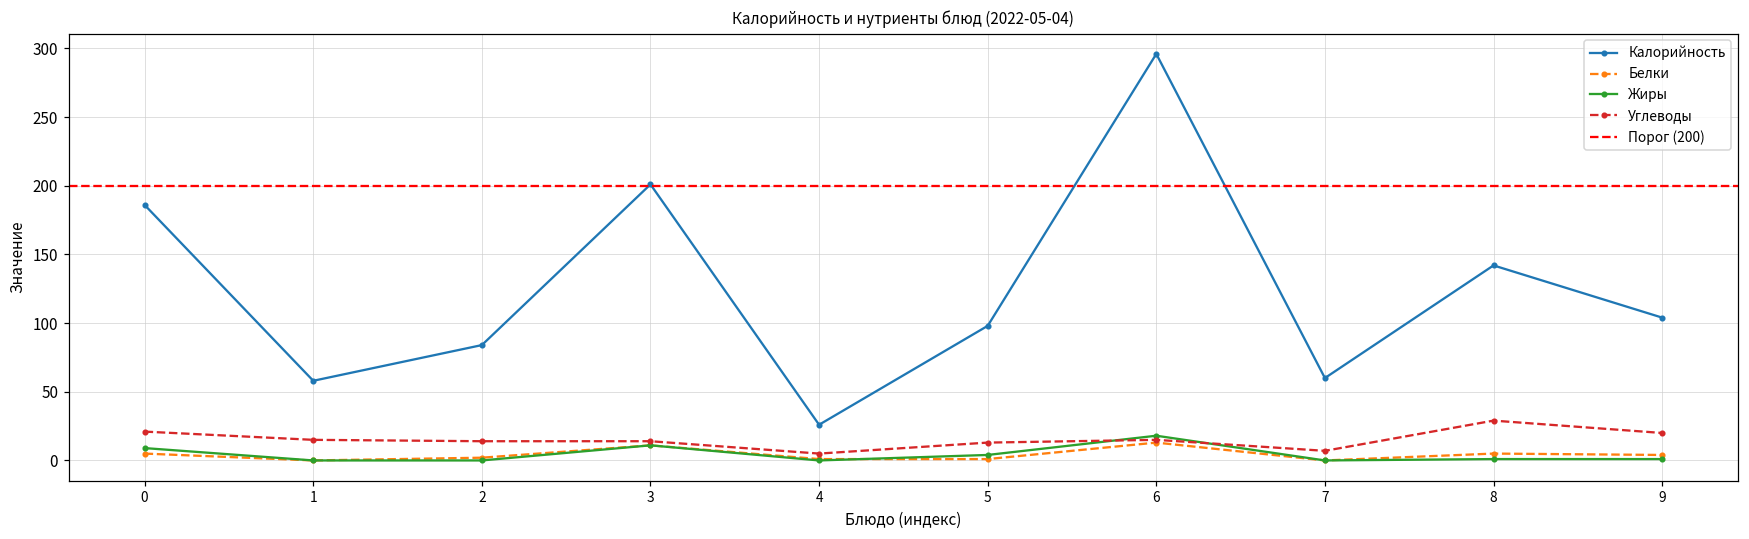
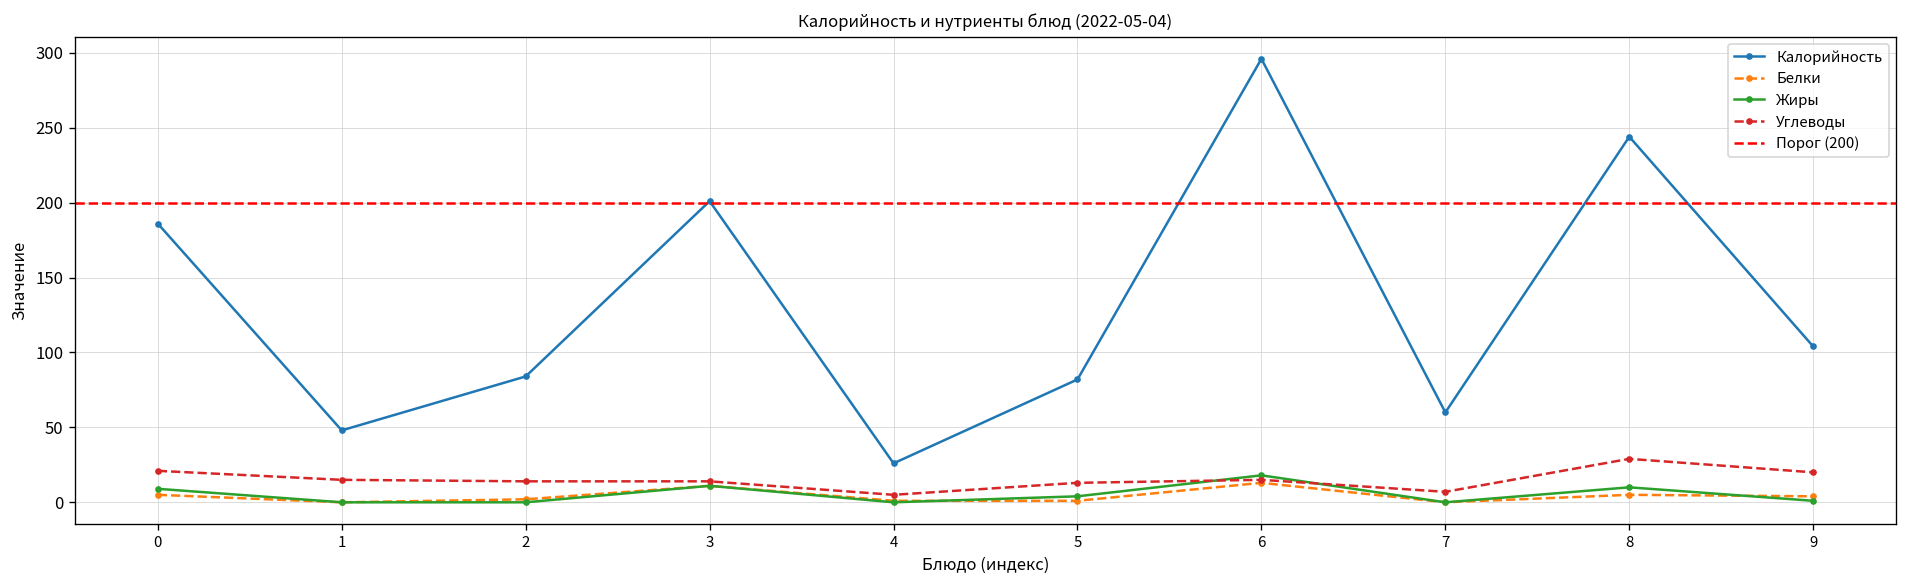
  {
    "Калорийность": {
      "0": 186,
-     "1": 58,
+     "1": 48,
      "2": 84,
      "3": 201,
      "4": 26,
-     "5": 98,
+     "5": 82,
      "6": 296,
      "7": 60,
-     "8": 142,
+     "8": 244,
      "9": 104
    },
    "Белки": {
      "0": 5,
      "5": 1,
      "8": 5,
      "9": 4
    },
    "Жиры": {
      "0": 9,
      "5": 4,
      "6": 18,
-     "8": 1,
+     "8": 10,
      "9": 1
    },
    "Углеводы": {
      "0": 21,
      "1": 15,
      "2": 14,
      "3": 14,
      "4": 5,
      "5": 13,
      "7": 7,
      "8": 29,
      "9": 20
    }
  }
